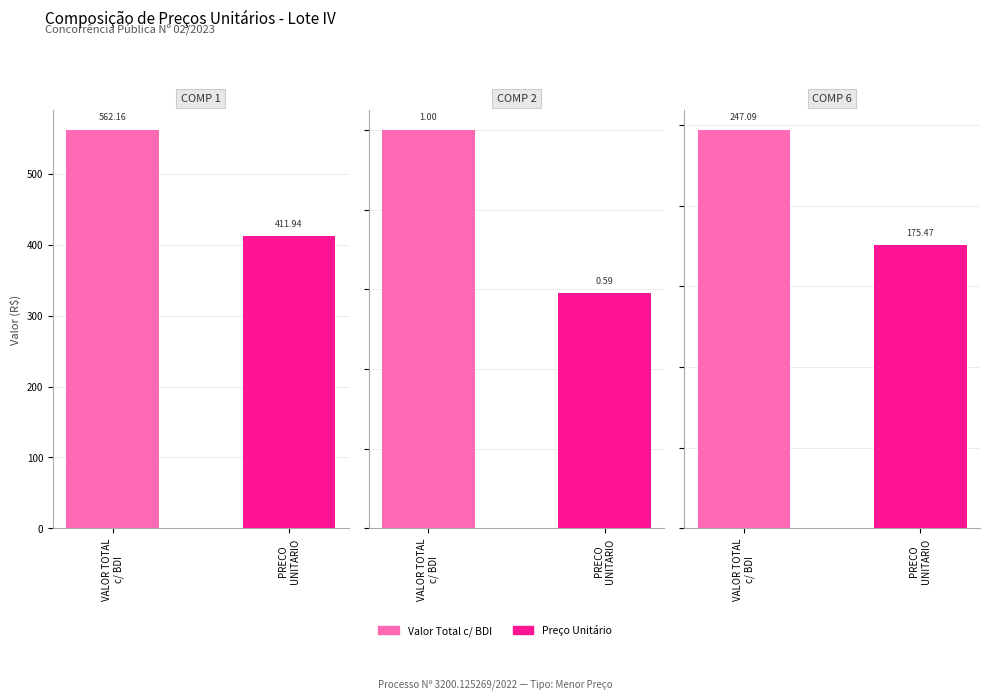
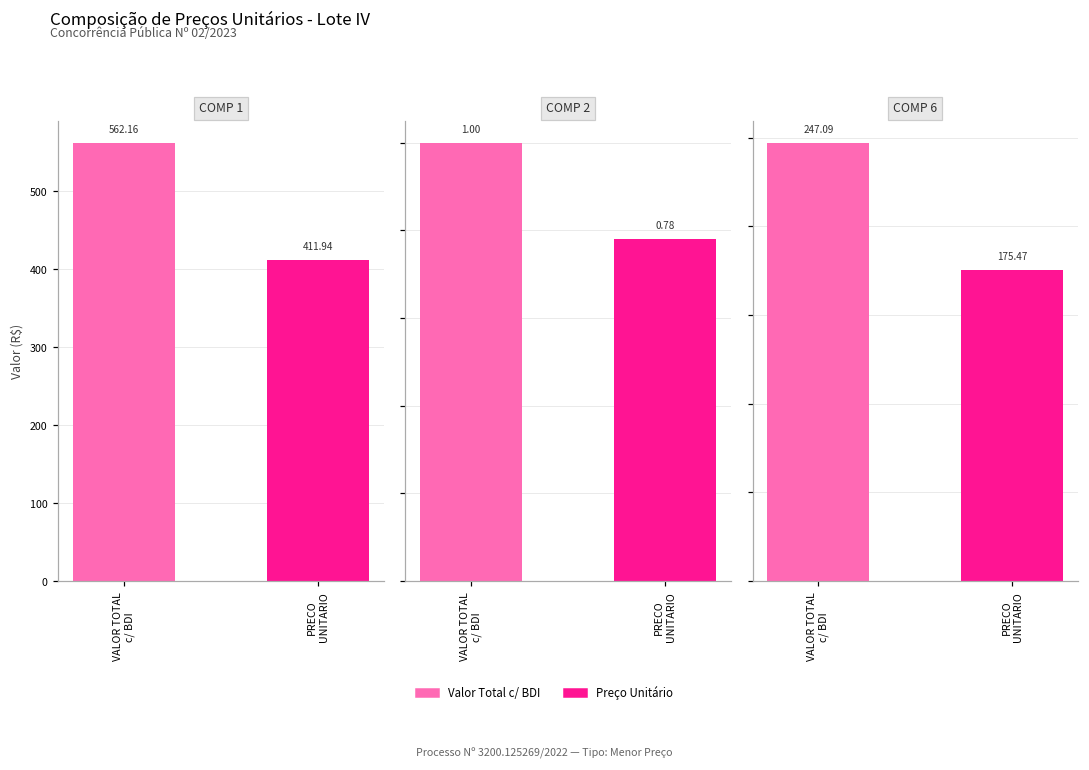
  {
    "COMP 1": {
      "VALOR TOTAL c/ BDI": 562.16,
      "PRECO UNITARIO": 411.94
    },
    "COMP 2": {
      "VALOR TOTAL c/ BDI": 1.00,
-     "PRECO UNITARIO": 0.59
+     "PRECO UNITARIO": 0.78
    },
    "COMP 6": {
      "VALOR TOTAL c/ BDI": 247.09,
      "PRECO UNITARIO": 175.47
    }
  }
